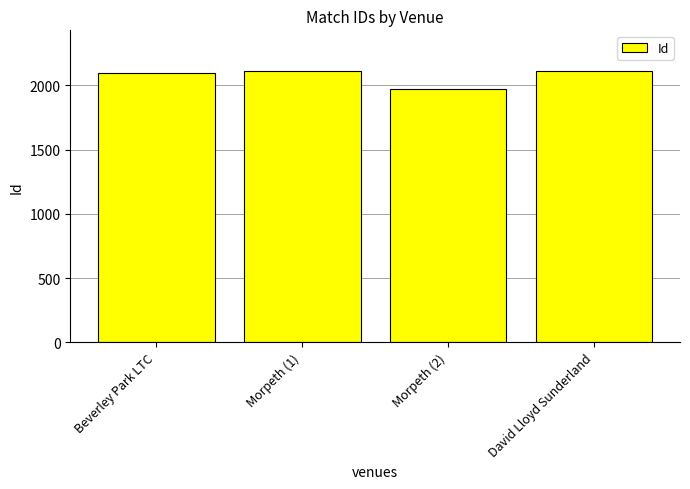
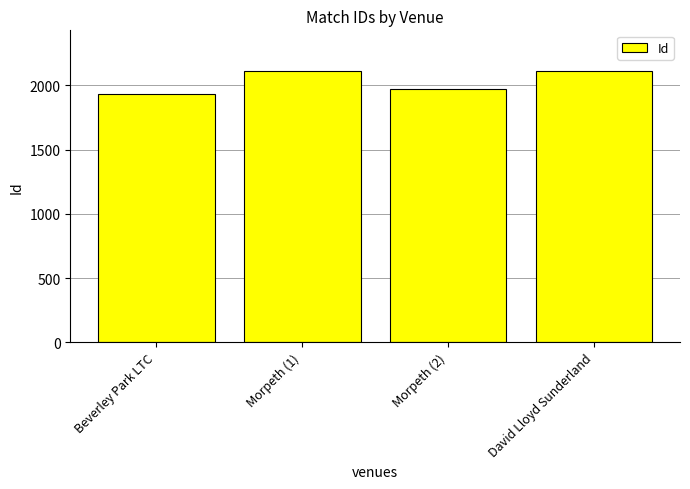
  {
-   "Beverley Park LTC": 2100,
+   "Beverley Park LTC": 1930,
    "Morpeth (1)": 2110,
    "Morpeth (2)": 1970,
    "David Lloyd Sunderland": 2110
  }
